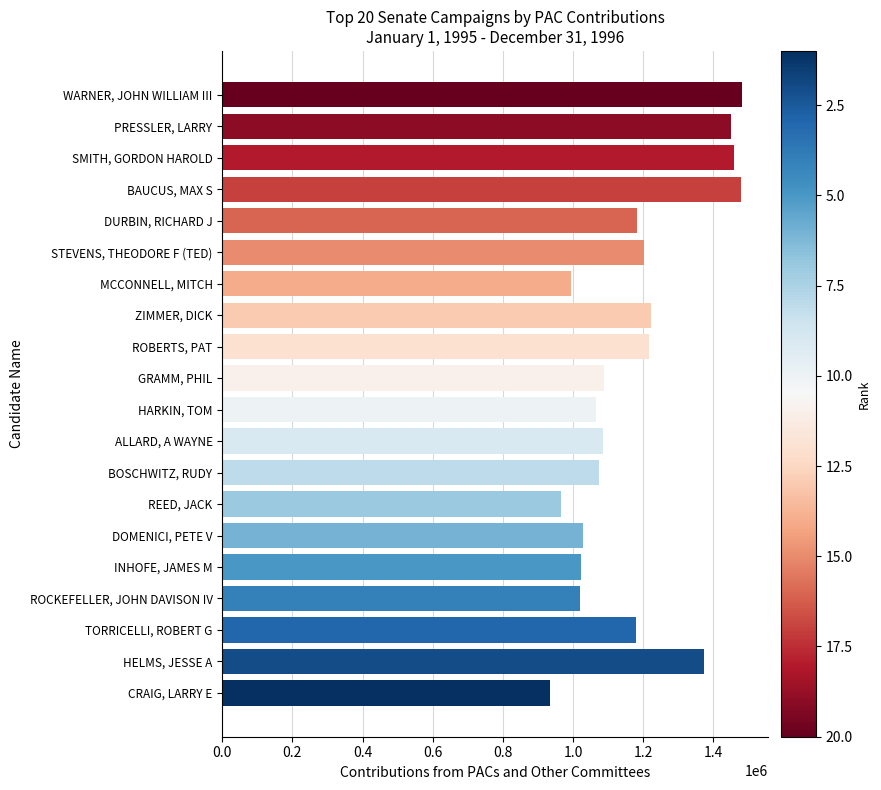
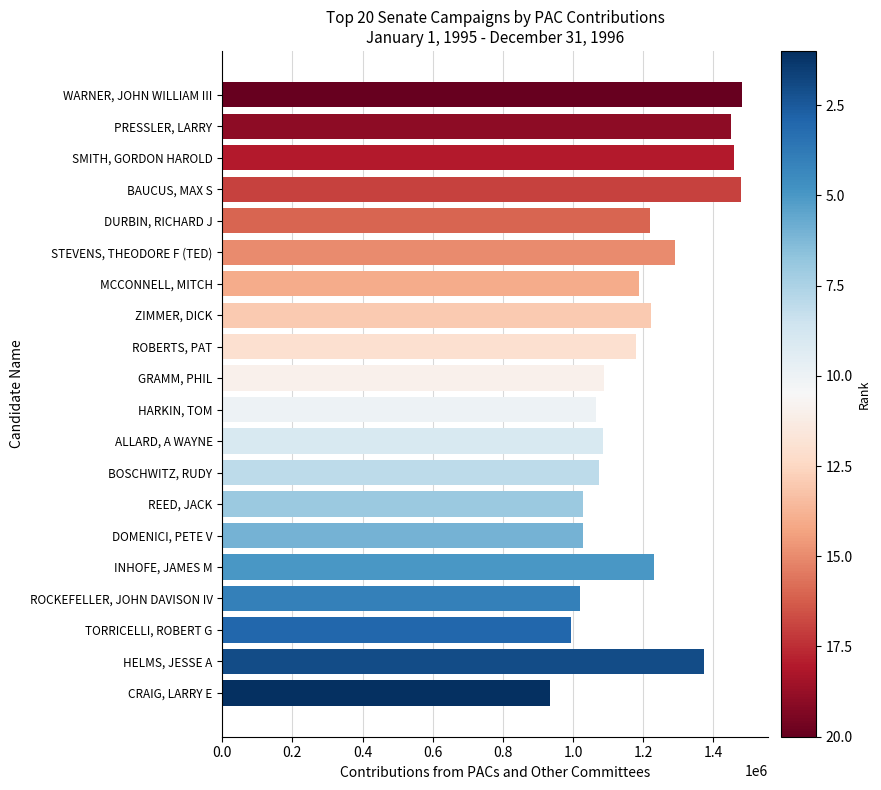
  {
    "WARNER, JOHN WILLIAM III": 1480000,
    "PRESSLER, LARRY": 1450000,
    "SMITH, GORDON HAROLD": 1460000,
    "BAUCUS, MAX S": 1480000,
-   "DURBIN, RICHARD J": 1180000,
-   "STEVENS, THEODORE F (TED)": 1200000,
-   "MCCONNELL, MITCH": 990000,
+   "DURBIN, RICHARD J": 1220000,
+   "STEVENS, THEODORE F (TED)": 1290000,
+   "MCCONNELL, MITCH": 1190000,
    "ZIMMER, DICK": 1220000,
-   "ROBERTS, PAT": 1220000,
+   "ROBERTS, PAT": 1180000,
    "GRAMM, PHIL": 1090000,
    "HARKIN, TOM": 1070000,
    "ALLARD, A WAYNE": 1090000,
    "BOSCHWITZ, RUDY": 1070000,
-   "REED, JACK": 970000,
+   "REED, JACK": 1030000,
    "DOMENICI, PETE V": 1030000,
-   "INHOFE, JAMES M": 1020000,
+   "INHOFE, JAMES M": 1230000,
    "ROCKEFELLER, JOHN DAVISON IV": 1020000,
-   "TORRICELLI, ROBERT G": 1180000,
+   "TORRICELLI, ROBERT G": 990000,
    "HELMS, JESSE A": 1370000,
    "CRAIG, LARRY E": 930000
  }
